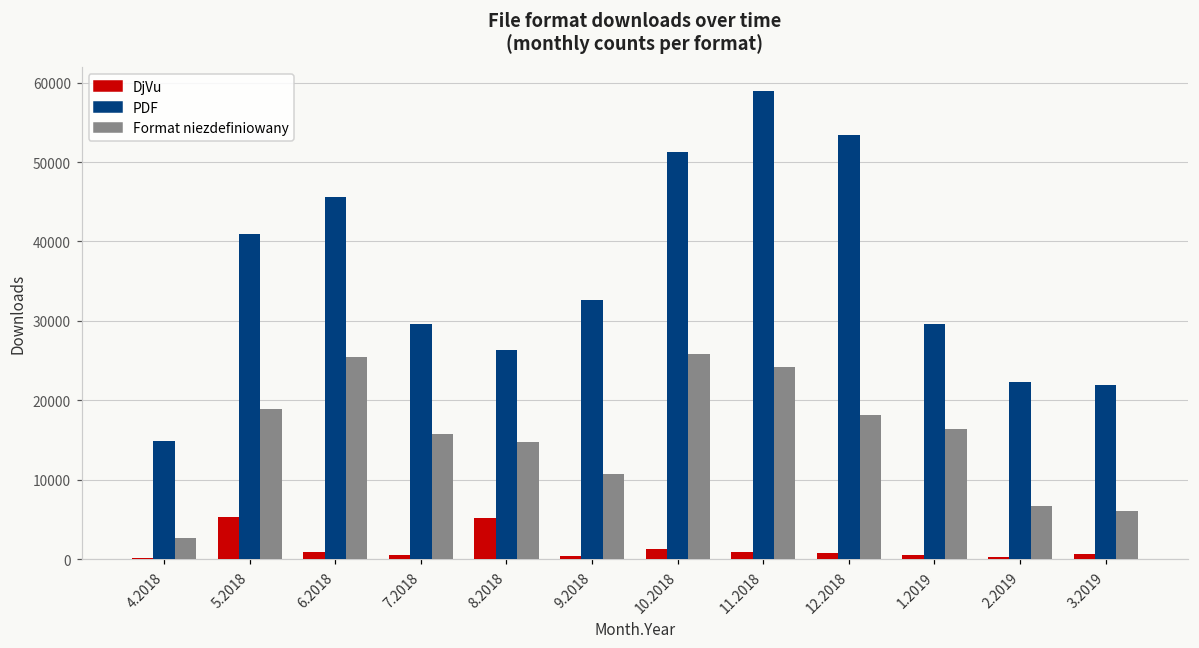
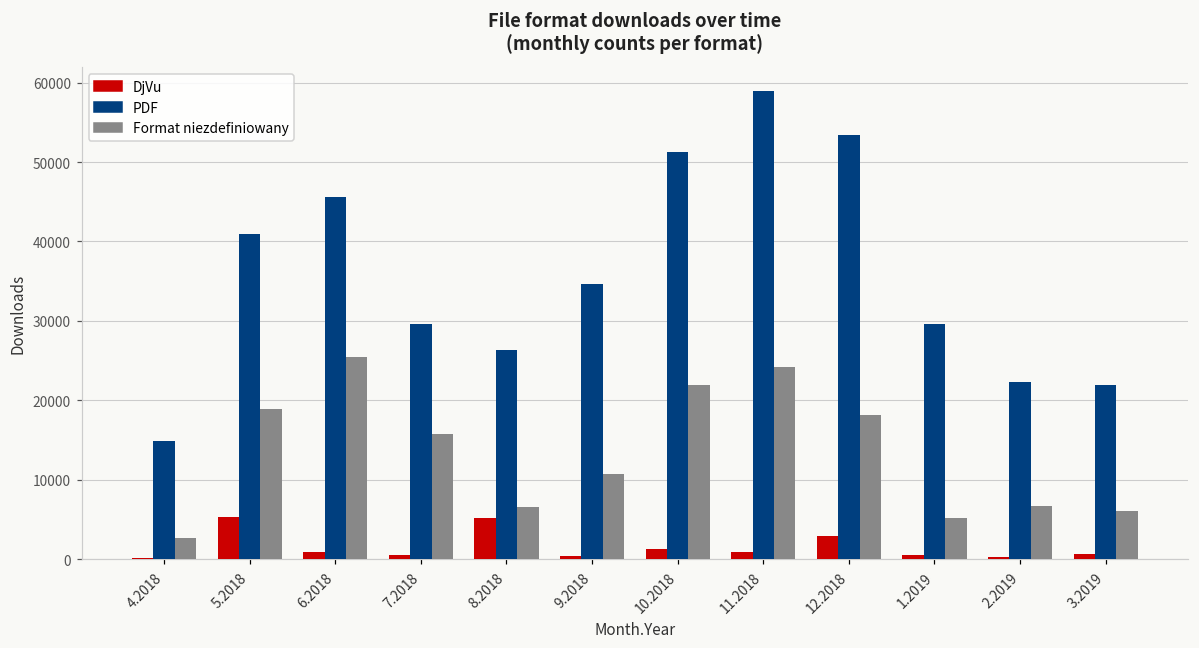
  {
    "DjVu": {
      "5.2018": 5000,
      "6.2018": 1000,
      "7.2018": 1000,
      "8.2018": 5000,
      "9.2018": 0,
      "10.2018": 1000,
      "11.2018": 1000,
-     "12.2018": 1000,
+     "12.2018": 3000,
      "1.2019": 1000,
      "3.2019": 1000
    },
    "PDF": {
      "4.2018": 15000,
      "5.2018": 41000,
      "6.2018": 46000,
      "7.2018": 30000,
      "8.2018": 26000,
-     "9.2018": 33000,
+     "9.2018": 35000,
      "10.2018": 51000,
      "11.2018": 59000,
      "12.2018": 53000,
      "1.2019": 30000,
      "2.2019": 22000,
      "3.2019": 22000
    },
    "Format niezdefiniowany": {
      "4.2018": 3000,
      "5.2018": 19000,
      "6.2018": 26000,
      "7.2018": 16000,
-     "8.2018": 15000,
+     "8.2018": 7000,
      "9.2018": 11000,
-     "10.2018": 26000,
+     "10.2018": 22000,
      "11.2018": 24000,
      "12.2018": 18000,
-     "1.2019": 16000,
+     "1.2019": 5000,
      "2.2019": 7000,
      "3.2019": 6000
    }
  }
